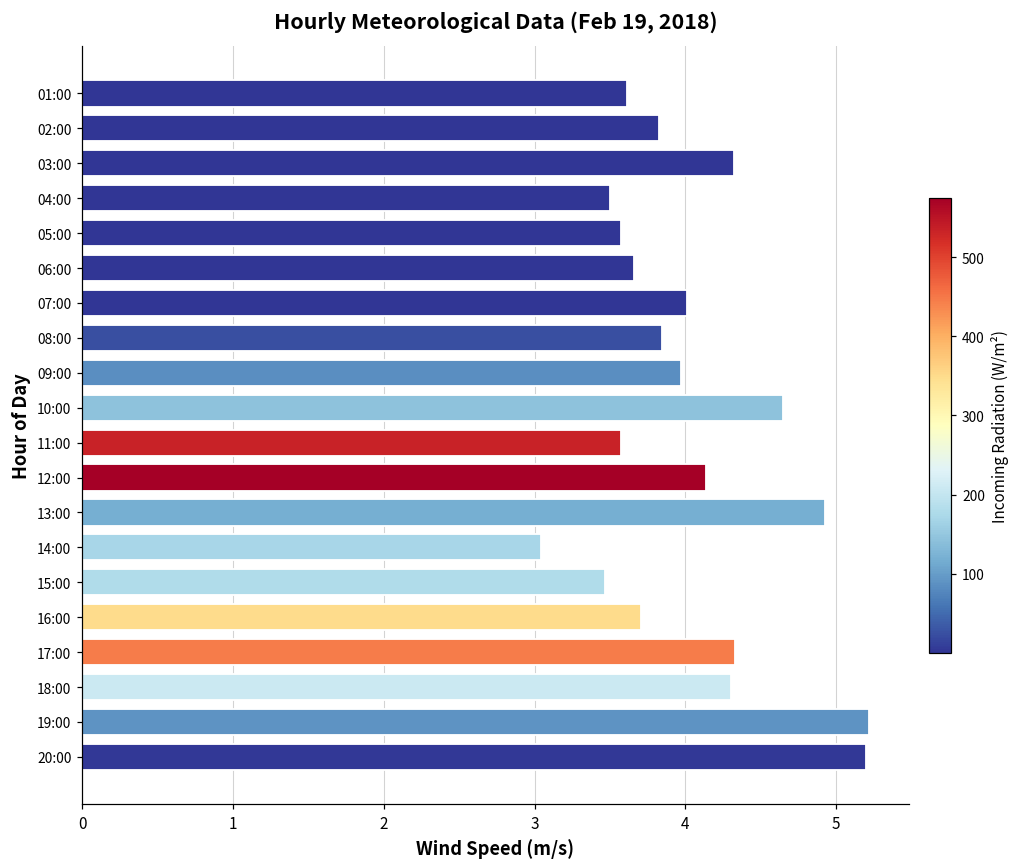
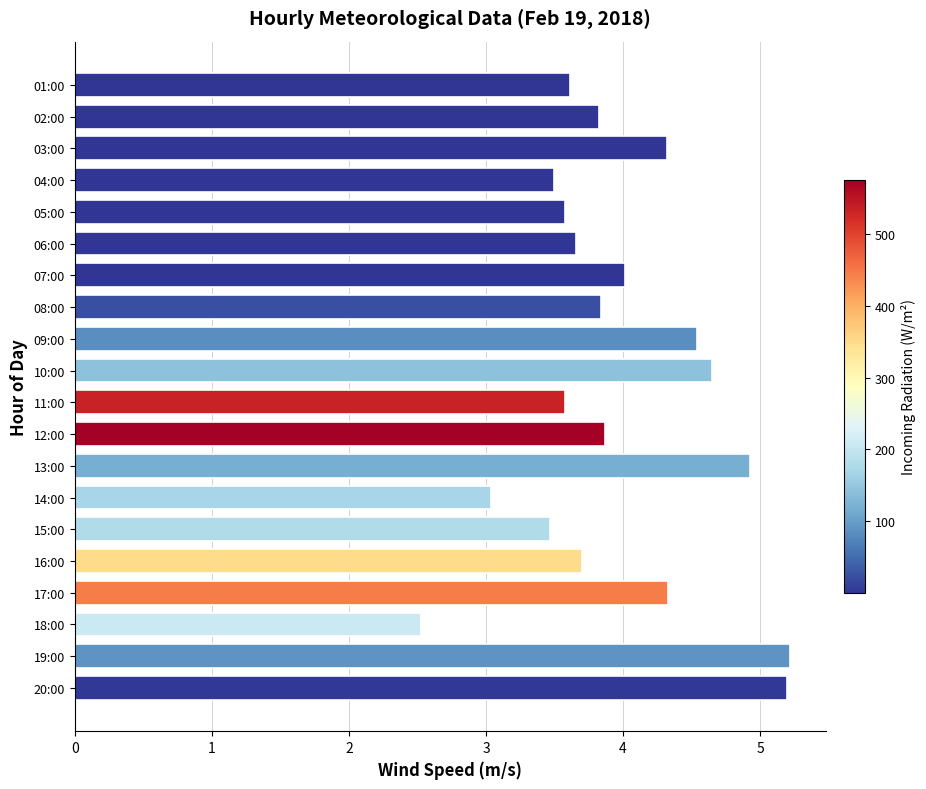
  {
    "01:00": 3.61,
    "02:00": 3.83,
    "03:00": 4.32,
    "04:00": 3.50,
    "05:00": 3.57,
    "06:00": 3.66,
    "07:00": 4.01,
    "08:00": 3.84,
-   "09:00": 3.97,
+   "09:00": 4.54,
    "10:00": 4.65,
    "11:00": 3.57,
-   "12:00": 4.14,
+   "12:00": 3.87,
    "13:00": 4.93,
    "14:00": 3.04,
    "15:00": 3.47,
    "16:00": 3.70,
    "17:00": 4.33,
-   "18:00": 4.30,
+   "18:00": 2.53,
    "19:00": 5.22,
    "20:00": 5.20
  }
